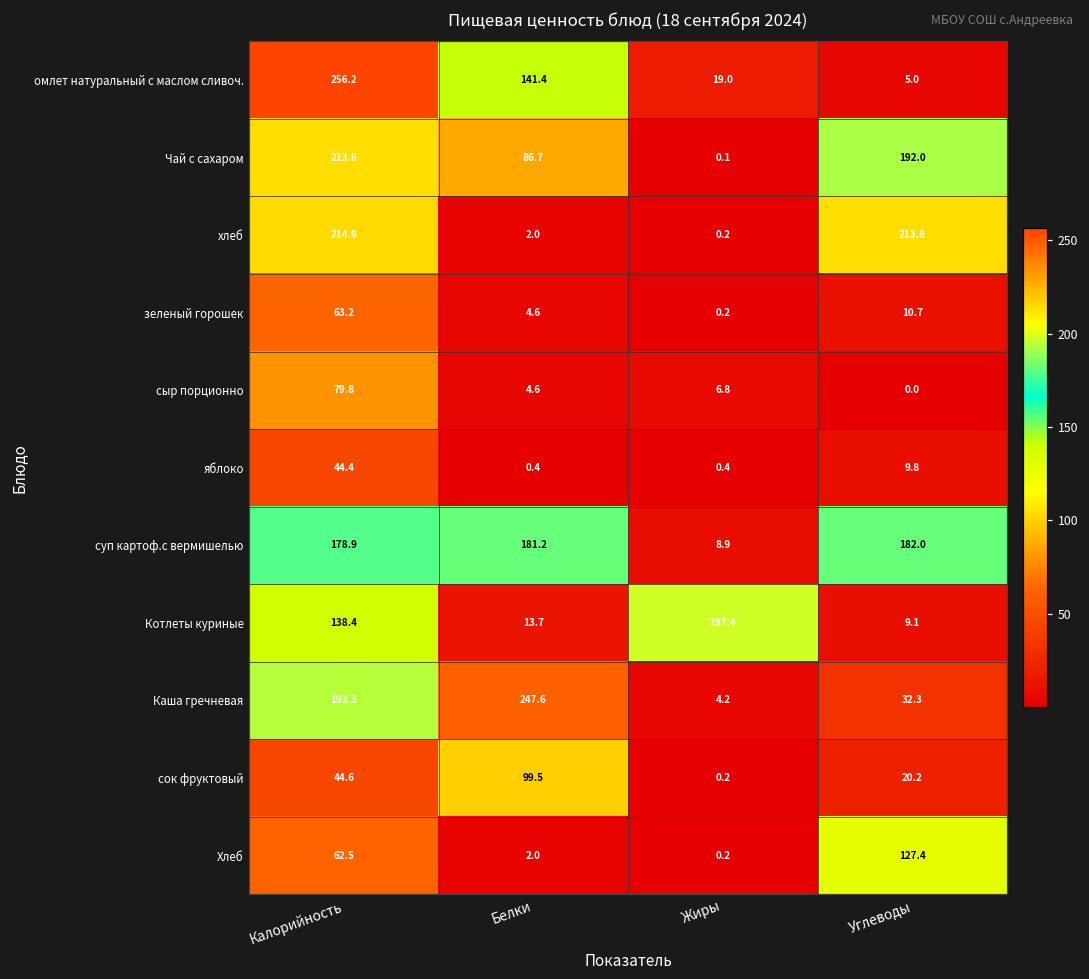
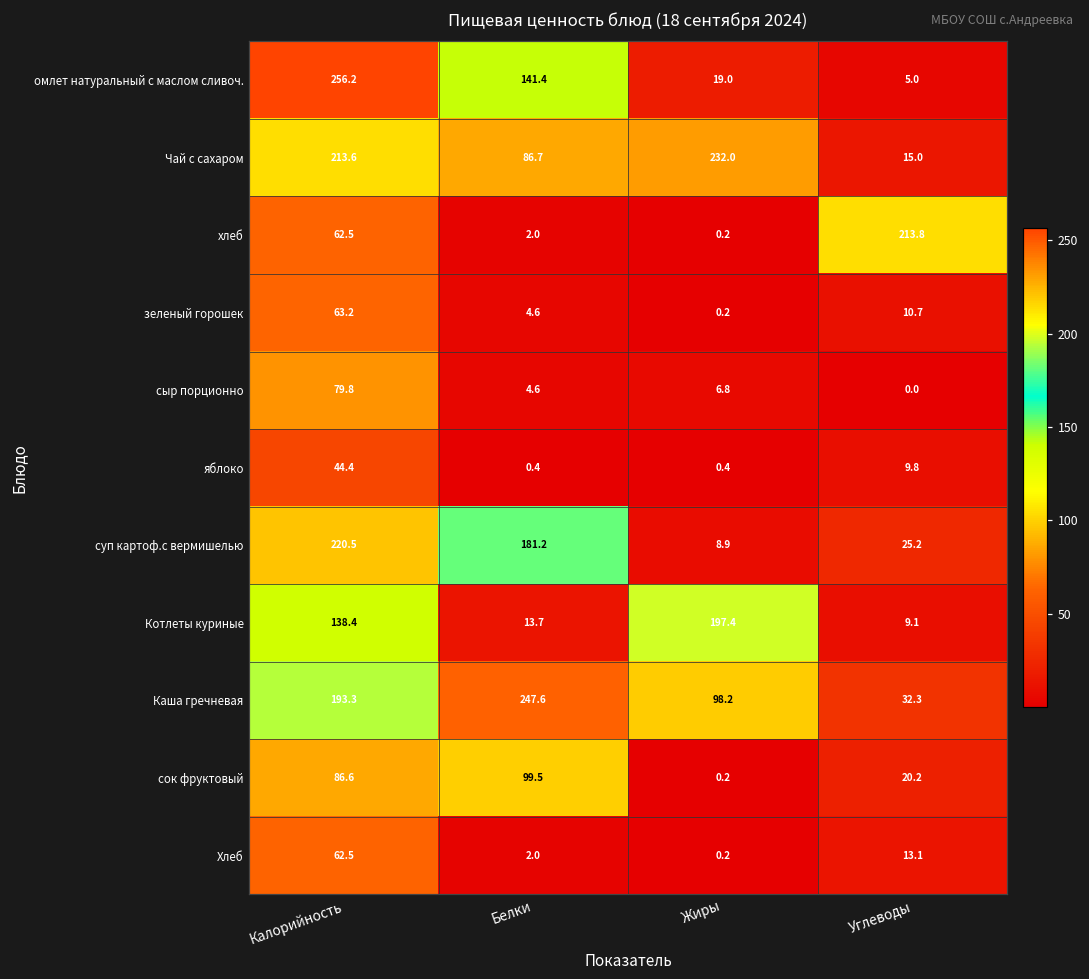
  {
    "омлет натуральный с маслом сливоч.": {
      "Калорийность": 256.2,
      "Белки": 141.4,
      "Жиры": 19.0,
      "Углеводы": 5.0
    },
    "Чай с сахаром": {
      "Калорийность": 213.6,
      "Белки": 86.7,
-     "Жиры": 0.1,
-     "Углеводы": 192.0
+     "Жиры": 232.0,
+     "Углеводы": 15.0
    },
    "хлеб": {
-     "Калорийность": 214.9,
+     "Калорийность": 62.5,
      "Белки": 2.0,
      "Жиры": 0.2,
      "Углеводы": 213.8
    },
    "зеленый горошек": {
      "Калорийность": 63.2,
      "Белки": 4.6,
      "Жиры": 0.2,
      "Углеводы": 10.7
    },
    "сыр порционно": {
      "Калорийность": 79.8,
      "Белки": 4.6,
      "Жиры": 6.8,
      "Углеводы": 0.0
    },
    "яблоко": {
      "Калорийность": 44.4,
      "Белки": 0.4,
      "Жиры": 0.4,
      "Углеводы": 9.8
    },
    "суп картоф.с вермишелью": {
-     "Калорийность": 178.9,
+     "Калорийность": 220.5,
      "Белки": 181.2,
      "Жиры": 8.9,
-     "Углеводы": 182.0
+     "Углеводы": 25.2
    },
    "Котлеты куриные": {
      "Калорийность": 138.4,
      "Белки": 13.7,
      "Жиры": 197.4,
      "Углеводы": 9.1
    },
    "Каша гречневая": {
      "Калорийность": 193.3,
      "Белки": 247.6,
-     "Жиры": 4.2,
+     "Жиры": 98.2,
      "Углеводы": 32.3
    },
    "сок фруктовый": {
-     "Калорийность": 44.6,
+     "Калорийность": 86.6,
      "Белки": 99.5,
      "Жиры": 0.2,
      "Углеводы": 20.2
    },
    "Хлеб": {
      "Калорийность": 62.5,
      "Белки": 2.0,
      "Жиры": 0.2,
-     "Углеводы": 127.4
+     "Углеводы": 13.1
    }
  }
